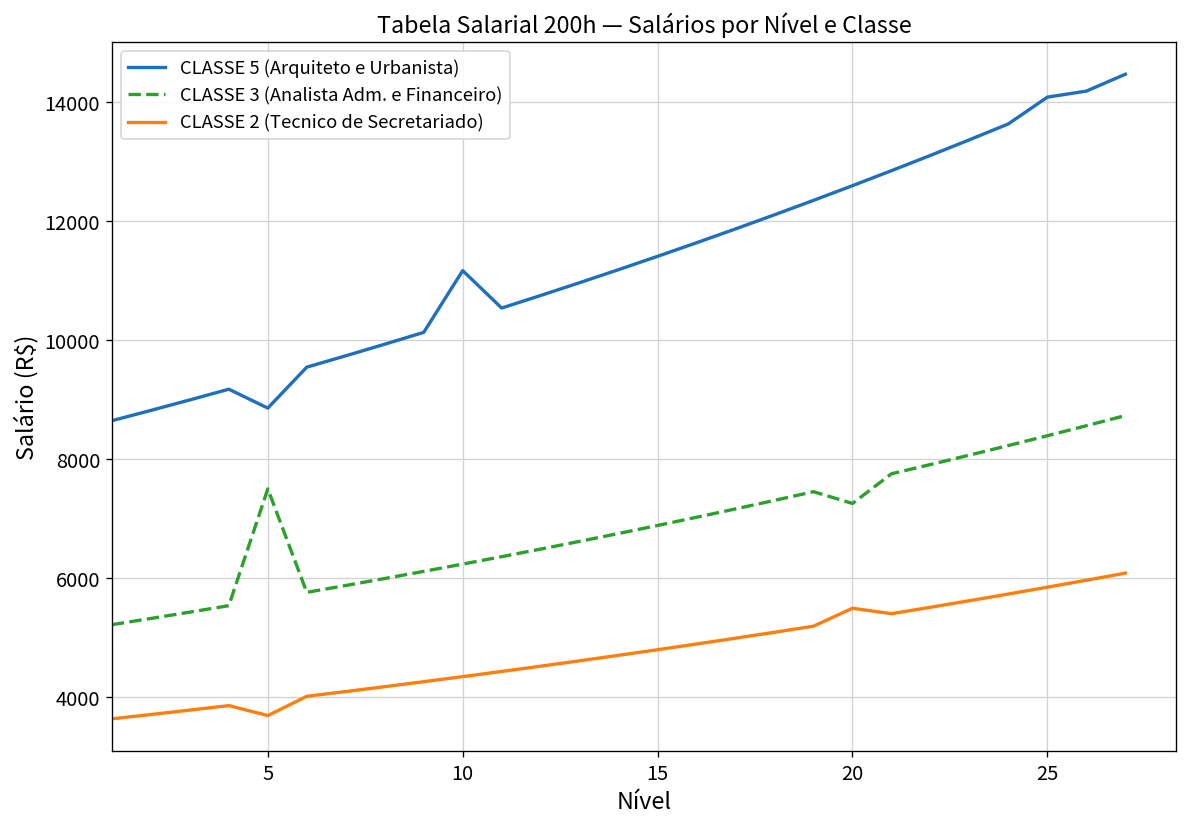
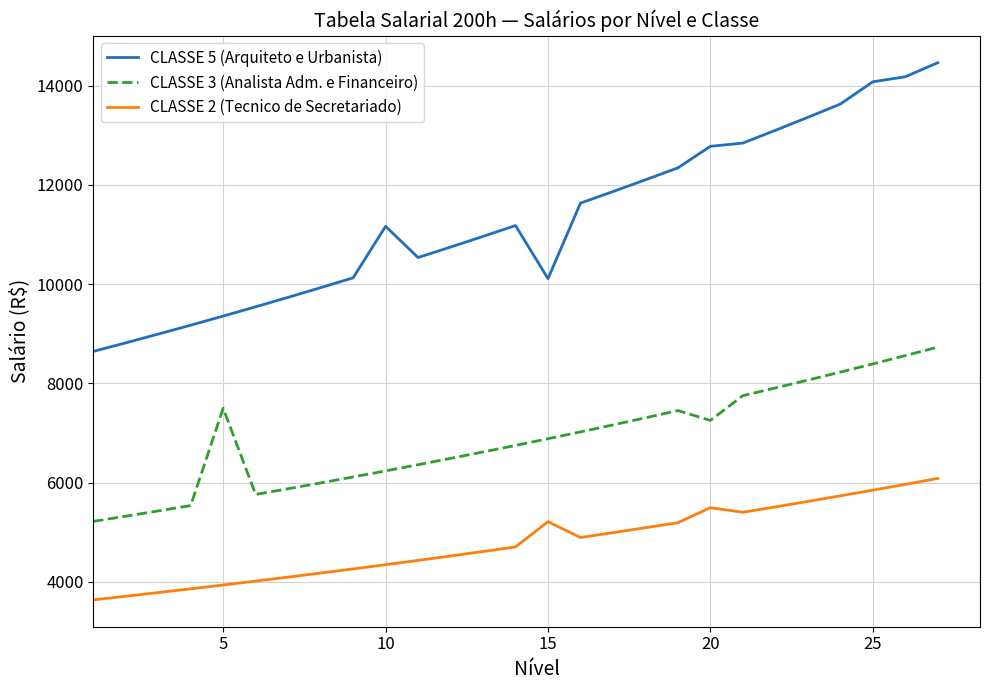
  {
    "CLASSE 5 (Arquiteto e Urbanista)": {
-     "5": 8900,
+     "5": 9400,
      "10": 11200,
-     "15": 11400,
-     "20": 12600,
+     "15": 10100,
+     "20": 12800,
      "25": 14100
    },
    "CLASSE 3 (Analista Adm. e Financeiro)": {
      "5": 7500,
      "10": 6200,
      "15": 6900,
      "20": 7300,
      "25": 8400
    },
    "CLASSE 2 (Tecnico de Secretariado)": {
-     "5": 3700,
+     "5": 3900,
      "10": 4300,
-     "15": 4800,
+     "15": 5200,
      "20": 5500,
      "25": 5800
    }
  }
